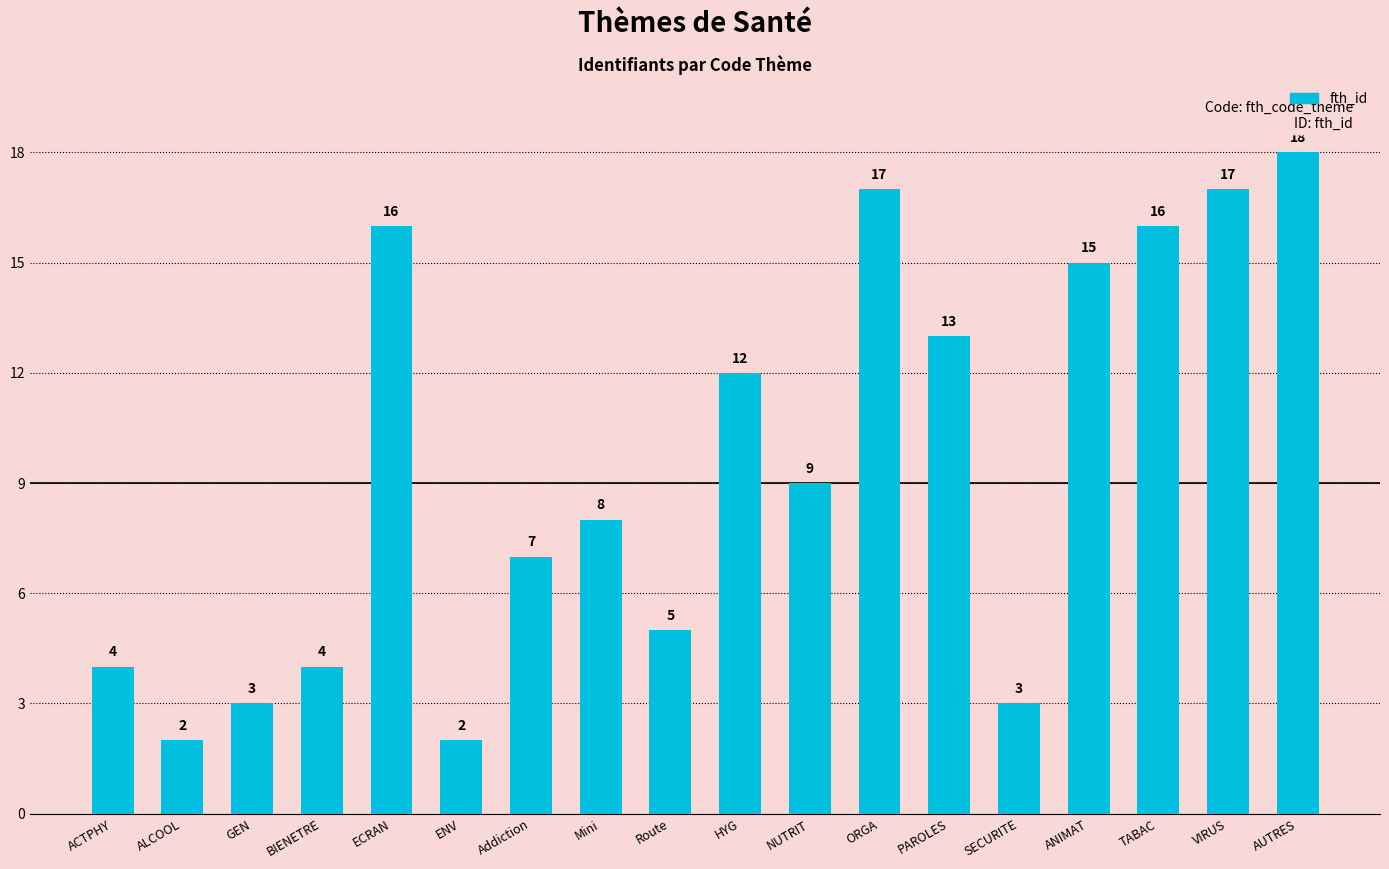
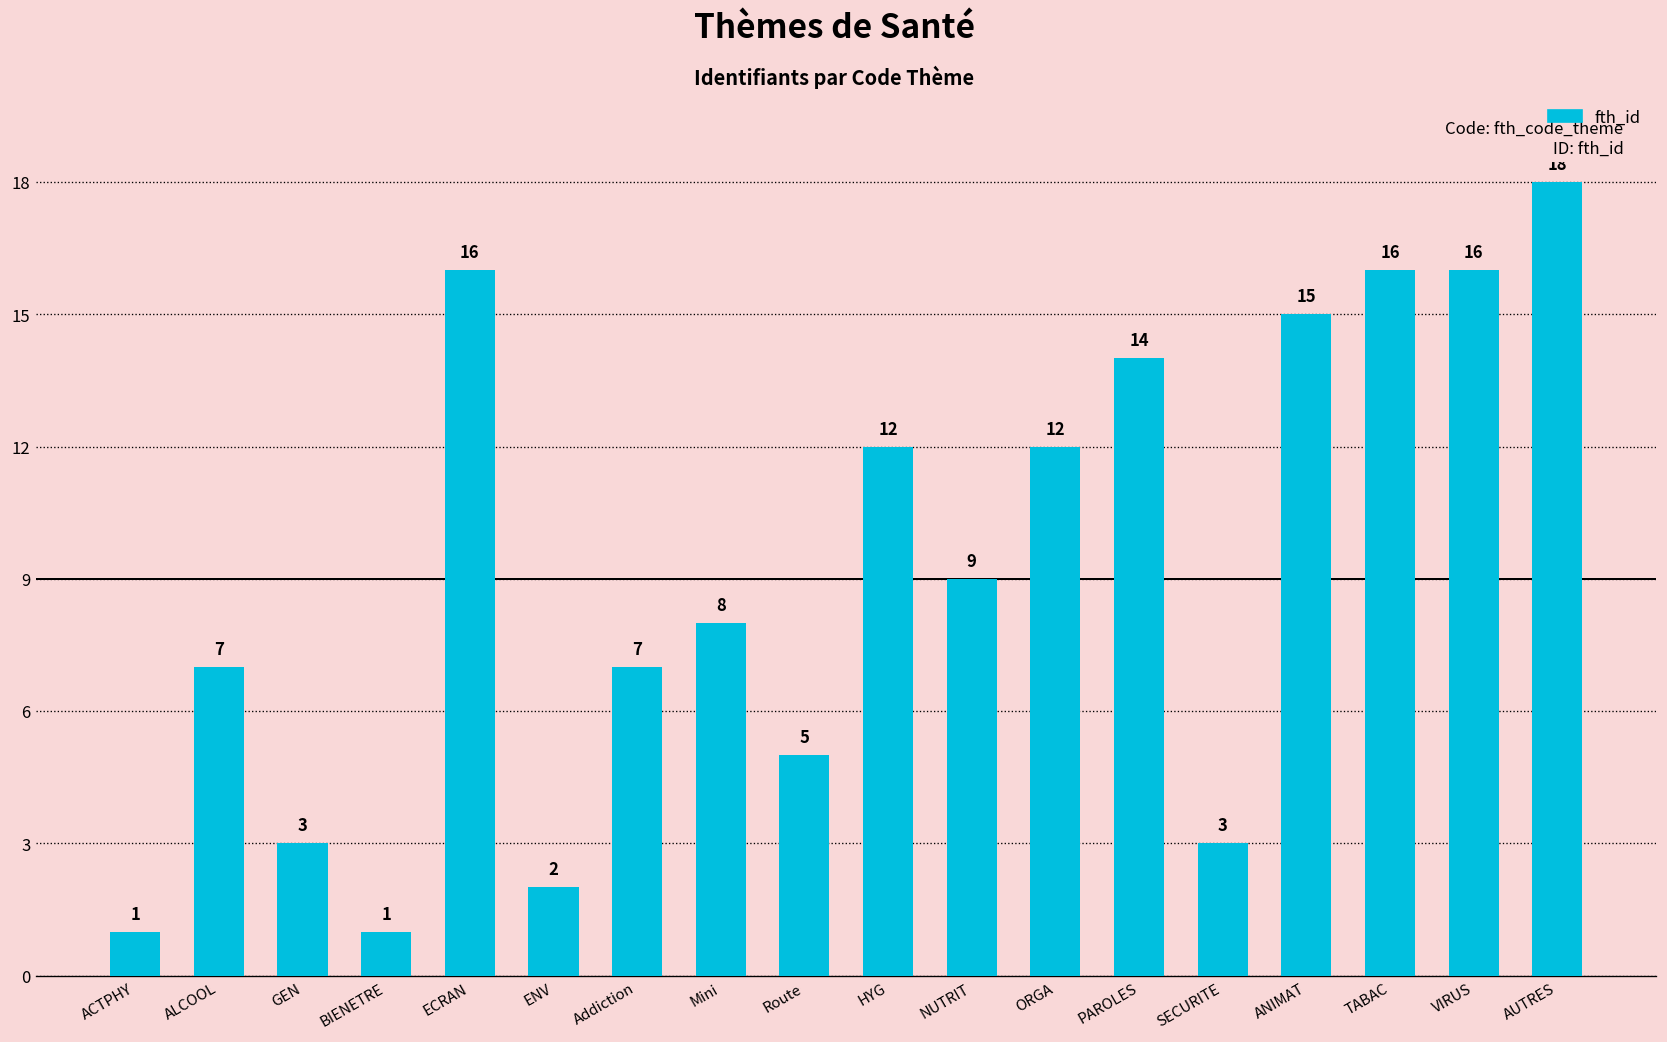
  {
-   "ACTPHY": 4,
-   "ALCOOL": 2,
+   "ACTPHY": 1,
+   "ALCOOL": 7,
    "GEN": 3,
-   "BIENETRE": 4,
+   "BIENETRE": 1,
    "ECRAN": 16,
    "ENV": 2,
    "Addiction": 7,
    "Mini": 8,
    "Route": 5,
    "HYG": 12,
    "NUTRIT": 9,
-   "ORGA": 17,
-   "PAROLES": 13,
+   "ORGA": 12,
+   "PAROLES": 14,
    "SECURITE": 3,
    "ANIMAT": 15,
    "TABAC": 16,
-   "VIRUS": 17
+   "VIRUS": 16
  }
